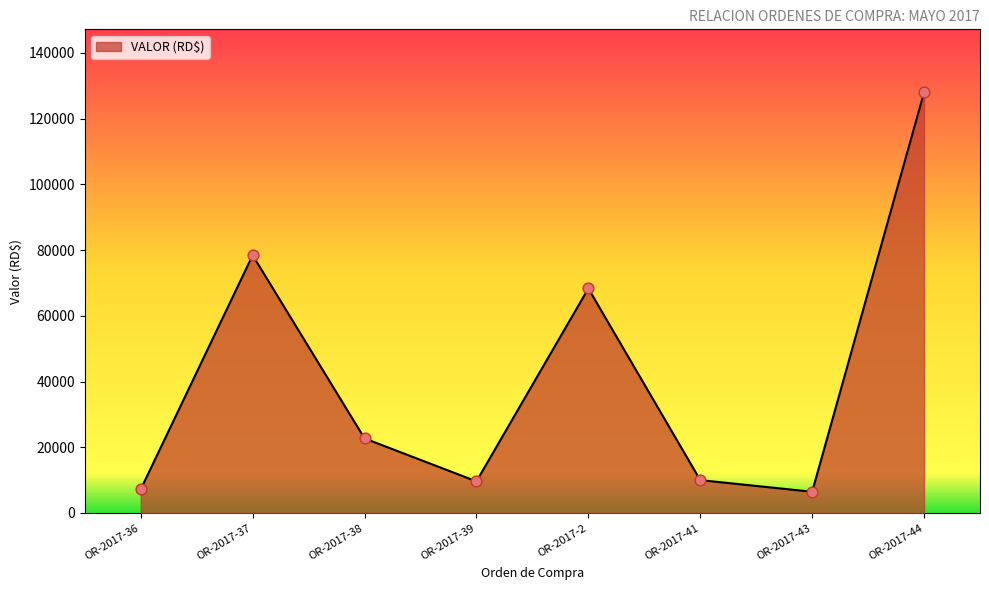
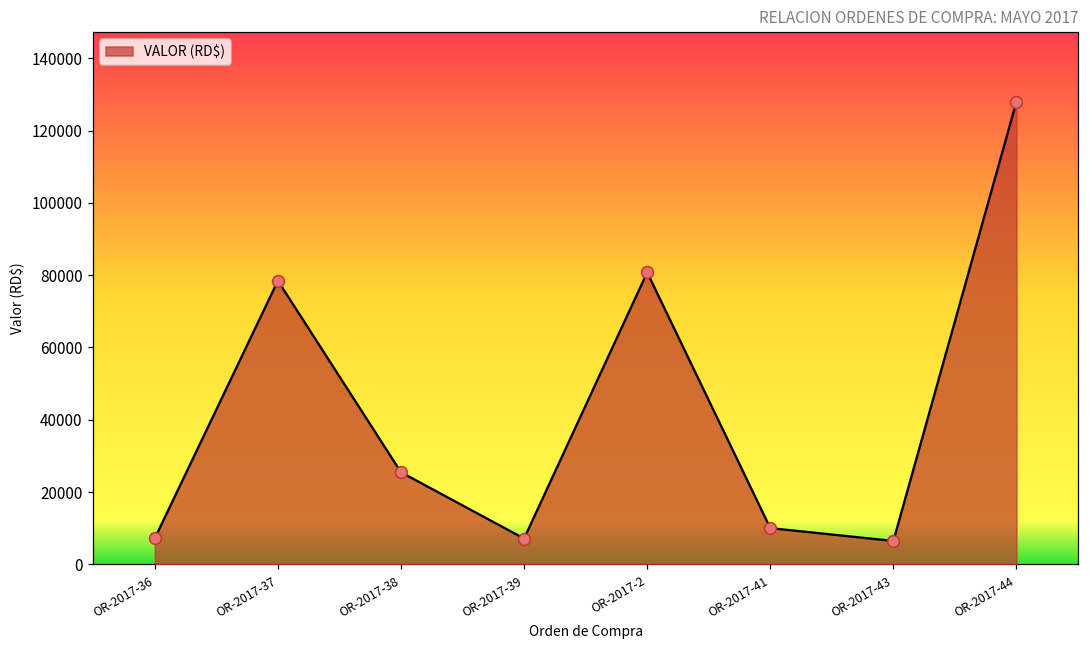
  {
    "OR-2017-36": 7000,
    "OR-2017-37": 78000,
-   "OR-2017-38": 23000,
-   "OR-2017-39": 10000,
-   "OR-2017-2": 68000,
+   "OR-2017-38": 25000,
+   "OR-2017-39": 7000,
+   "OR-2017-2": 81000,
    "OR-2017-41": 10000,
    "OR-2017-43": 6000,
    "OR-2017-44": 128000
  }
